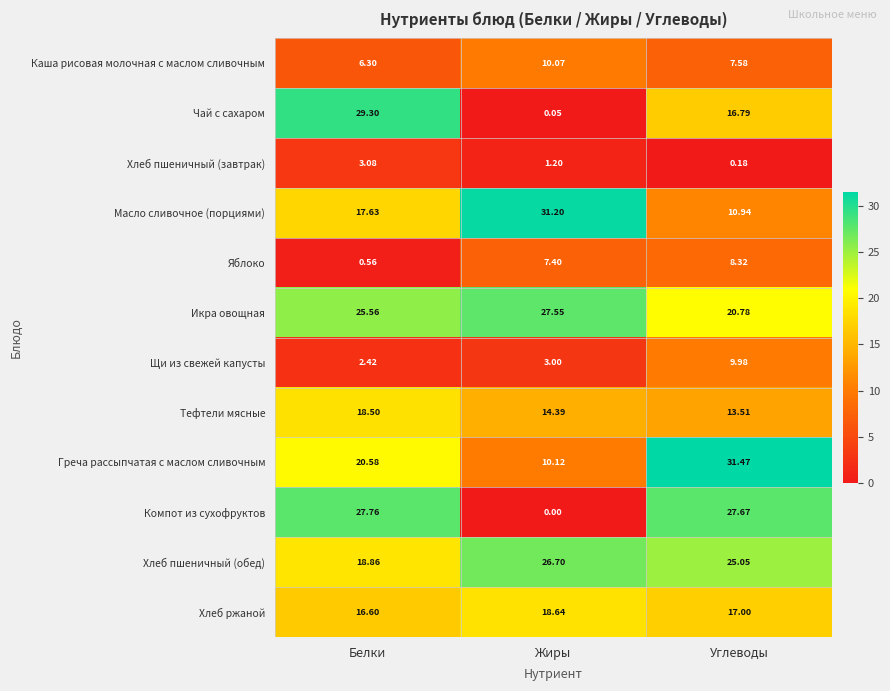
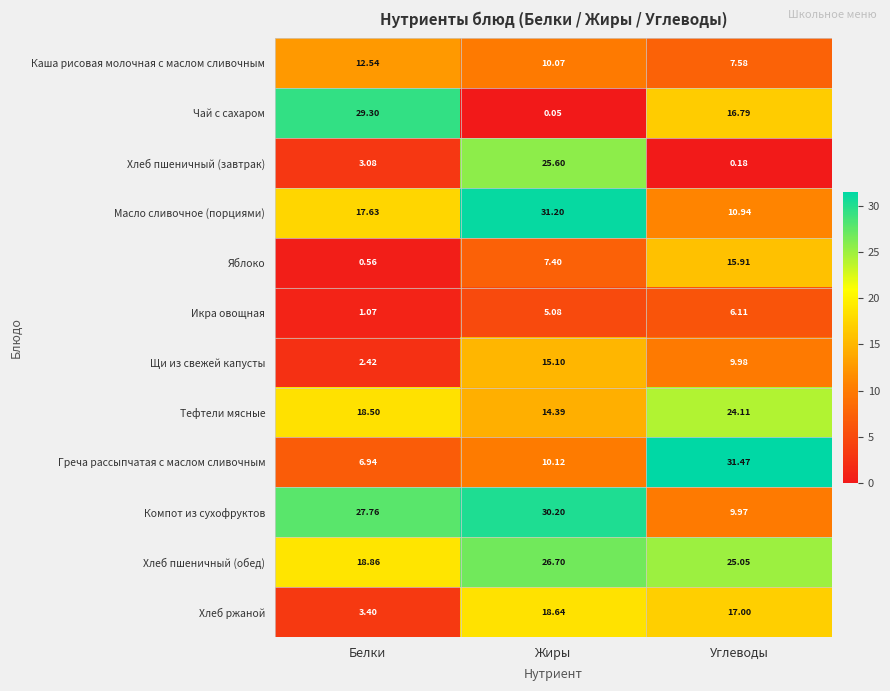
  {
    "Каша рисовая молочная с маслом сливочным": {
-     "Белки": 6.30,
+     "Белки": 12.54,
      "Жиры": 10.07,
      "Углеводы": 7.58
    },
    "Чай с сахаром": {
      "Белки": 29.30,
      "Жиры": 0.05,
      "Углеводы": 16.79
    },
    "Хлеб пшеничный (завтрак)": {
      "Белки": 3.08,
-     "Жиры": 1.20,
+     "Жиры": 25.60,
      "Углеводы": 0.18
    },
    "Масло сливочное (порциями)": {
      "Белки": 17.63,
      "Жиры": 31.20,
      "Углеводы": 10.94
    },
    "Яблоко": {
      "Белки": 0.56,
      "Жиры": 7.40,
-     "Углеводы": 8.32
+     "Углеводы": 15.91
    },
    "Икра овощная": {
-     "Белки": 25.56,
-     "Жиры": 27.55,
-     "Углеводы": 20.78
+     "Белки": 1.07,
+     "Жиры": 5.08,
+     "Углеводы": 6.11
    },
    "Щи из свежей капусты": {
      "Белки": 2.42,
-     "Жиры": 3.00,
+     "Жиры": 15.10,
      "Углеводы": 9.98
    },
    "Тефтели мясные": {
      "Белки": 18.50,
      "Жиры": 14.39,
-     "Углеводы": 13.51
+     "Углеводы": 24.11
    },
    "Греча рассыпчатая с маслом сливочным": {
-     "Белки": 20.58,
+     "Белки": 6.94,
      "Жиры": 10.12,
      "Углеводы": 31.47
    },
    "Компот из сухофруктов": {
      "Белки": 27.76,
-     "Жиры": 0.00,
-     "Углеводы": 27.67
+     "Жиры": 30.20,
+     "Углеводы": 9.97
    },
    "Хлеб пшеничный (обед)": {
      "Белки": 18.86,
      "Жиры": 26.70,
      "Углеводы": 25.05
    },
    "Хлеб ржаной": {
-     "Белки": 16.60,
+     "Белки": 3.40,
      "Жиры": 18.64,
      "Углеводы": 17.00
    }
  }
